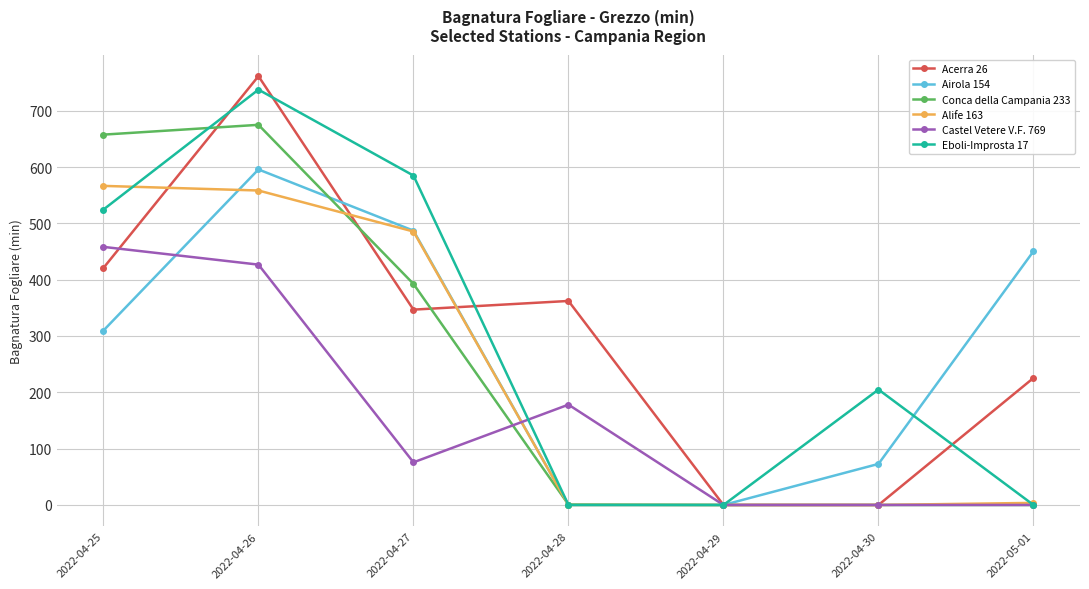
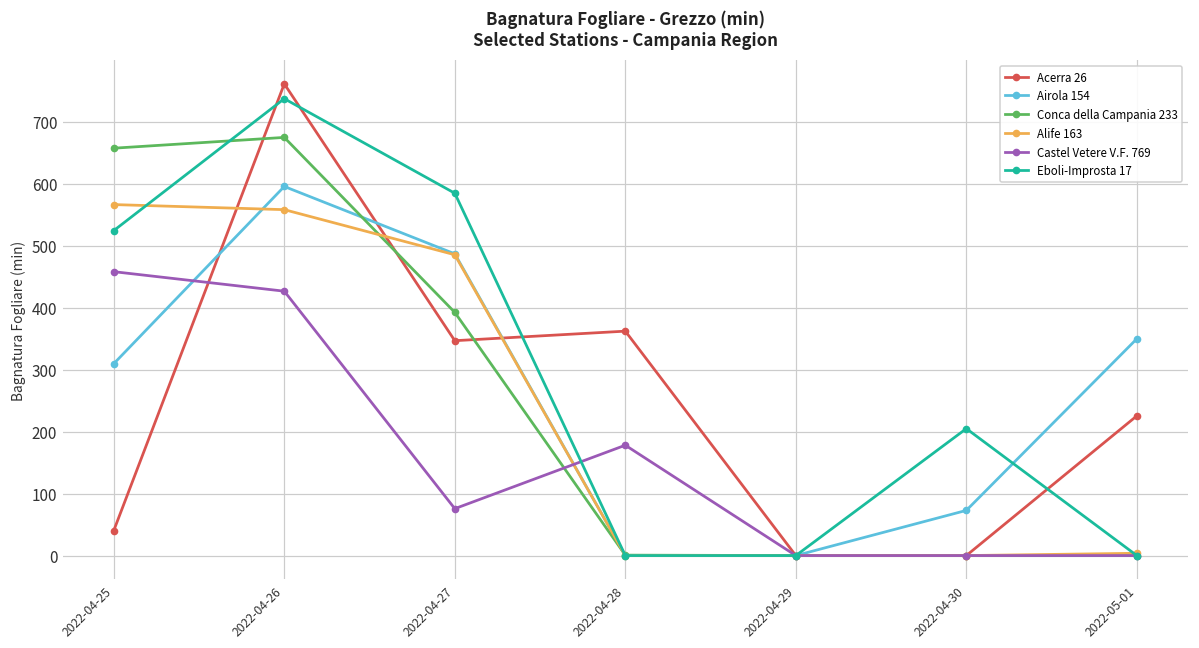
  {
    "Acerra 26": {
-     "2022-04-25": 420,
+     "2022-04-25": 40,
      "2022-04-26": 760,
      "2022-04-27": 350,
      "2022-04-28": 360,
      "2022-05-01": 230
    },
    "Airola 154": {
      "2022-04-25": 310,
      "2022-04-26": 600,
      "2022-04-30": 70,
-     "2022-05-01": 450
+     "2022-05-01": 350
    },
    "Conca della Campania 233": {
      "2022-04-25": 660,
      "2022-04-26": 670,
      "2022-04-27": 390
    },
    "Alife 163": {
      "2022-04-25": 570,
      "2022-04-26": 560
    },
    "Castel Vetere V.F. 769": {
      "2022-04-25": 460,
      "2022-04-26": 430,
      "2022-04-27": 80,
      "2022-04-28": 180
    },
    "Eboli-Improsta 17": {
      "2022-04-25": 520,
      "2022-04-26": 740,
      "2022-04-27": 580,
      "2022-04-30": 200
    }
  }
